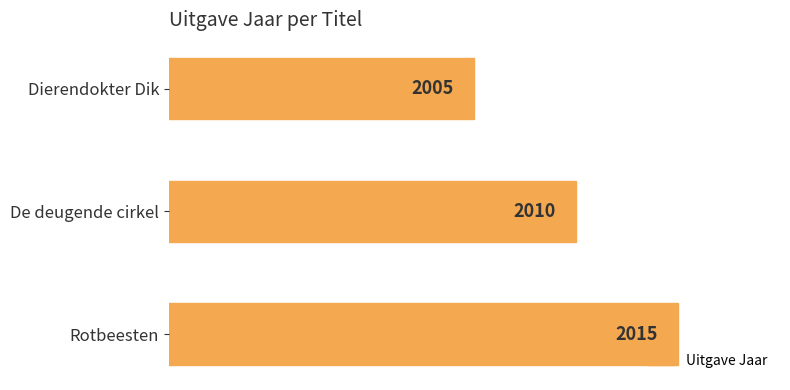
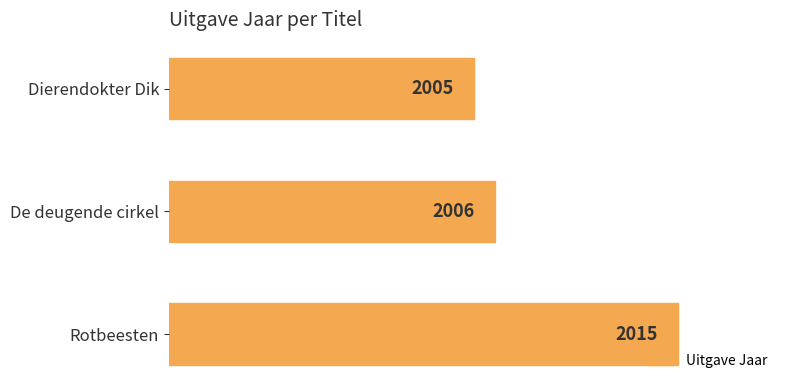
  {
    "Dierendokter Dik": 2005,
-   "De deugende cirkel": 2010,
+   "De deugende cirkel": 2006,
    "Rotbeesten": 2015
  }
